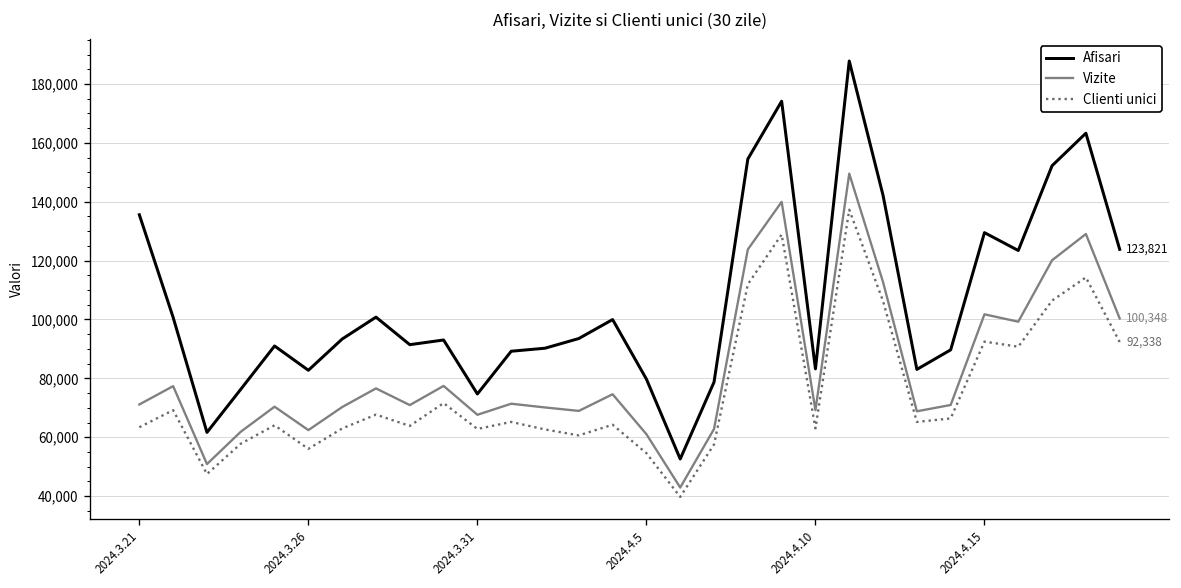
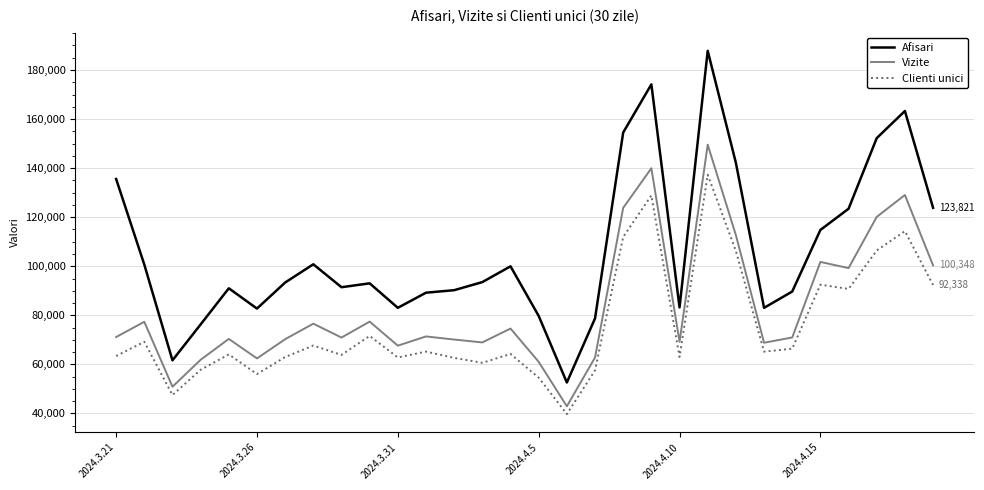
  {
    "Afisari": {
      "2024.3.21": "136,000",
      "2024.3.26": "83,000",
-     "2024.3.31": "75,000",
+     "2024.3.31": "83,000",
      "2024.4.5": "80,000",
      "2024.4.10": "83,000",
-     "2024.4.15": "130,000"
+     "2024.4.15": "115,000"
    }
  }
